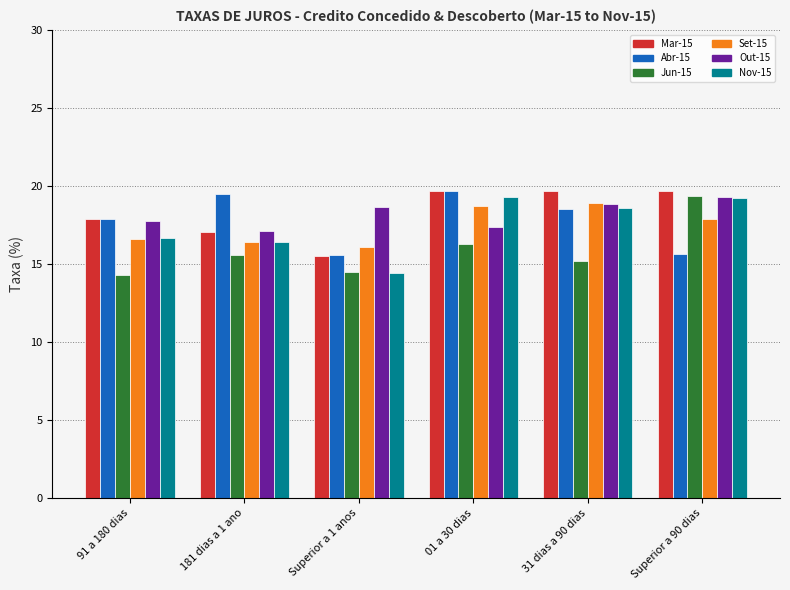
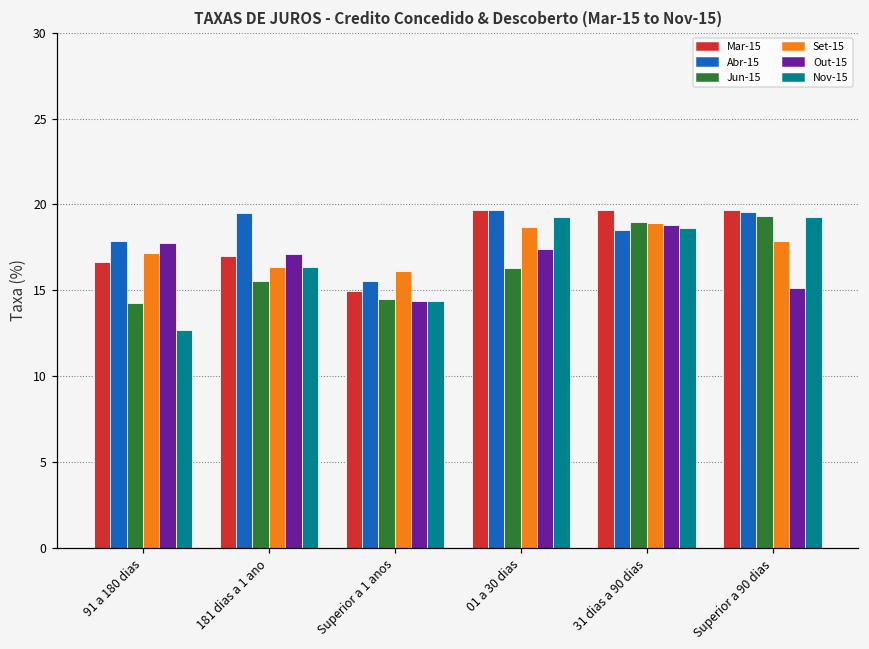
  {
    "Mar-15": {
-     "91 a 180 dias": 17.9,
+     "91 a 180 dias": 16.6,
      "181 dias a 1 ano": 17.0,
-     "Superior a 1 anos": 15.5,
+     "Superior a 1 anos": 15.0,
      "01 a 30 dias": 19.7,
      "31 dias a 90 dias": 19.7,
      "Superior a 90 dias": 19.7
    },
    "Abr-15": {
      "91 a 180 dias": 17.9,
      "181 dias a 1 ano": 19.5,
      "Superior a 1 anos": 15.5,
      "01 a 30 dias": 19.7,
      "31 dias a 90 dias": 18.5,
-     "Superior a 90 dias": 15.6
+     "Superior a 90 dias": 19.6
    },
    "Jun-15": {
      "91 a 180 dias": 14.3,
      "181 dias a 1 ano": 15.5,
      "Superior a 1 anos": 14.5,
      "01 a 30 dias": 16.3,
-     "31 dias a 90 dias": 15.2,
+     "31 dias a 90 dias": 19.0,
      "Superior a 90 dias": 19.3
    },
    "Set-15": {
-     "91 a 180 dias": 16.6,
+     "91 a 180 dias": 17.2,
      "181 dias a 1 ano": 16.4,
      "Superior a 1 anos": 16.1,
      "01 a 30 dias": 18.7,
      "31 dias a 90 dias": 18.9,
      "Superior a 90 dias": 17.9
    },
    "Out-15": {
      "91 a 180 dias": 17.8,
      "181 dias a 1 ano": 17.1,
-     "Superior a 1 anos": 18.6,
+     "Superior a 1 anos": 14.4,
      "01 a 30 dias": 17.4,
      "31 dias a 90 dias": 18.8,
-     "Superior a 90 dias": 19.3
+     "Superior a 90 dias": 15.1
    },
    "Nov-15": {
-     "91 a 180 dias": 16.6,
+     "91 a 180 dias": 12.7,
      "181 dias a 1 ano": 16.4,
      "Superior a 1 anos": 14.4,
      "01 a 30 dias": 19.3,
      "31 dias a 90 dias": 18.6,
      "Superior a 90 dias": 19.3
    }
  }
